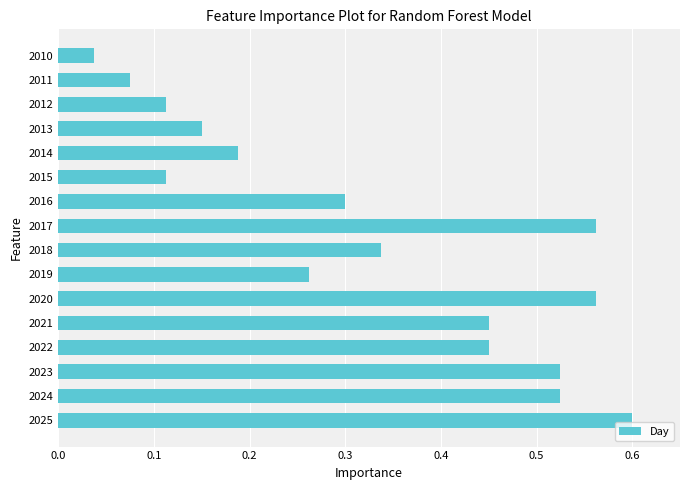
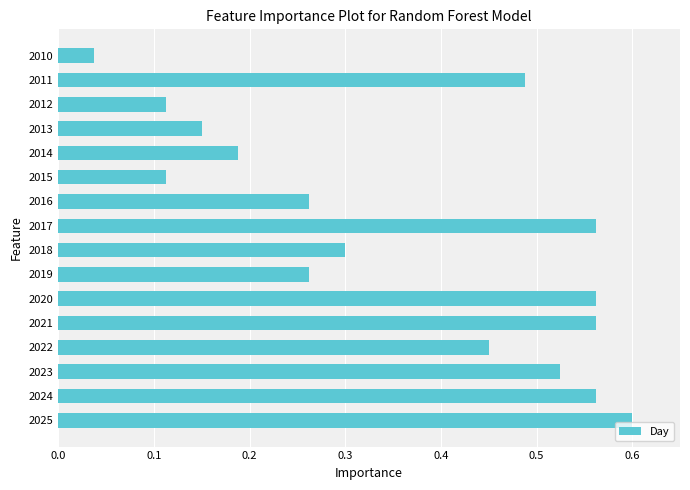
  {
    "2010": 0.04,
-   "2011": 0.08,
+   "2011": 0.49,
    "2012": 0.11,
    "2013": 0.15,
    "2014": 0.19,
    "2015": 0.11,
-   "2016": 0.30,
+   "2016": 0.26,
    "2017": 0.56,
-   "2018": 0.34,
+   "2018": 0.30,
    "2019": 0.26,
    "2020": 0.56,
-   "2021": 0.45,
+   "2021": 0.56,
    "2022": 0.45,
    "2023": 0.53,
-   "2024": 0.53,
+   "2024": 0.56,
    "2025": 0.60
  }
